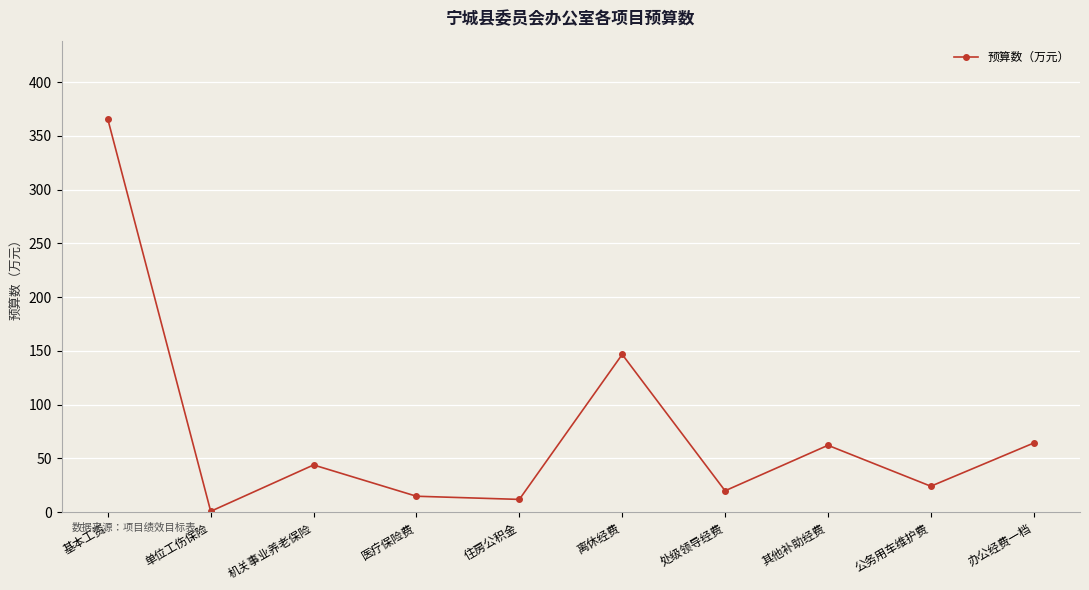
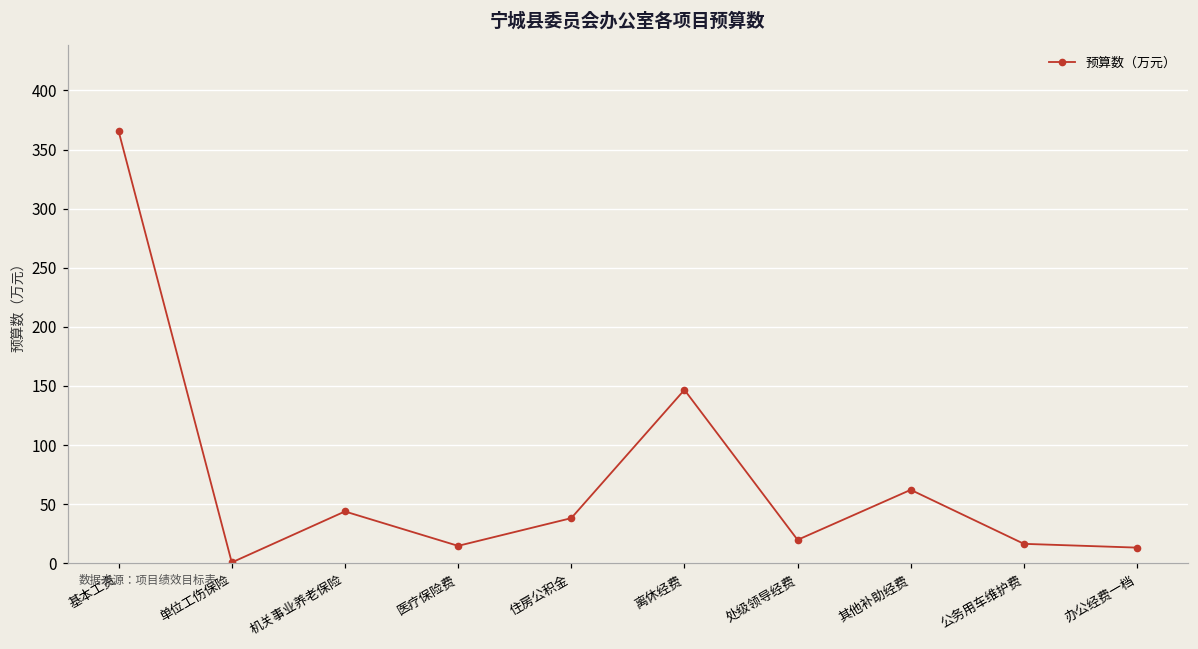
  {
    "基本工资": 366,
    "单位工伤保险": 1,
    "机关事业养老保险": 44,
    "医疗保险费": 15,
-   "住房公积金": 12,
+   "住房公积金": 38,
    "离休经费": 147,
    "处级领导经费": 20,
    "其他补助经费": 62,
-   "公务用车维护费": 24,
-   "办公经费一档": 64
+   "公务用车维护费": 16,
+   "办公经费一档": 13
  }
